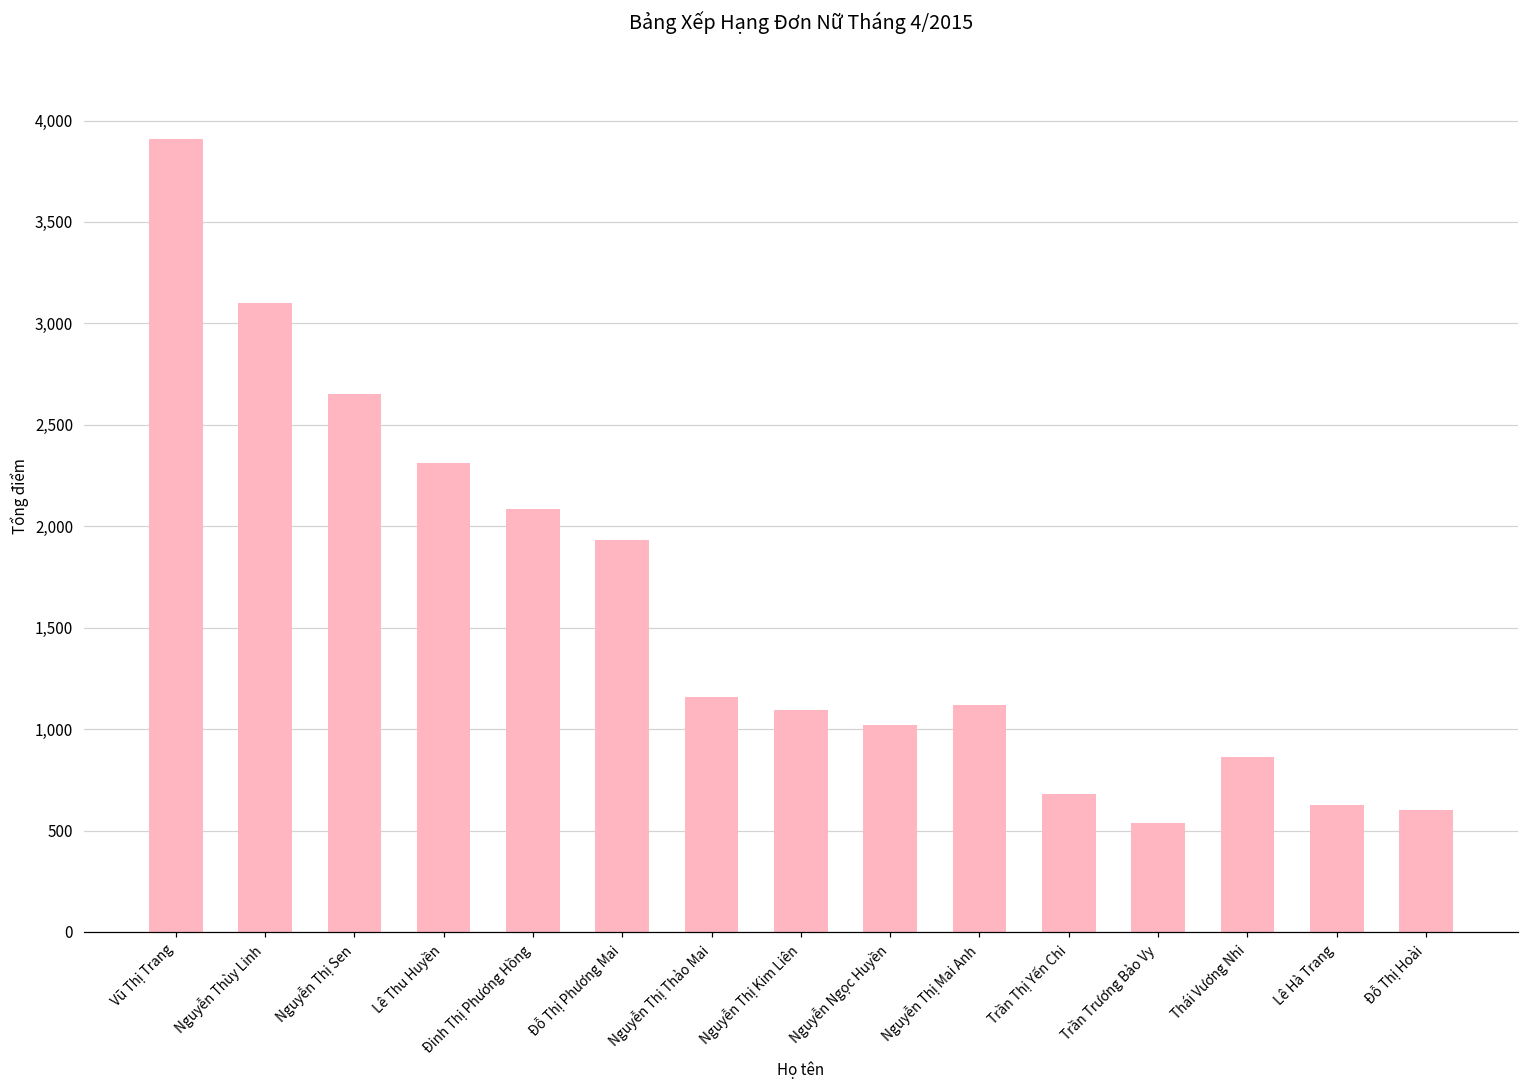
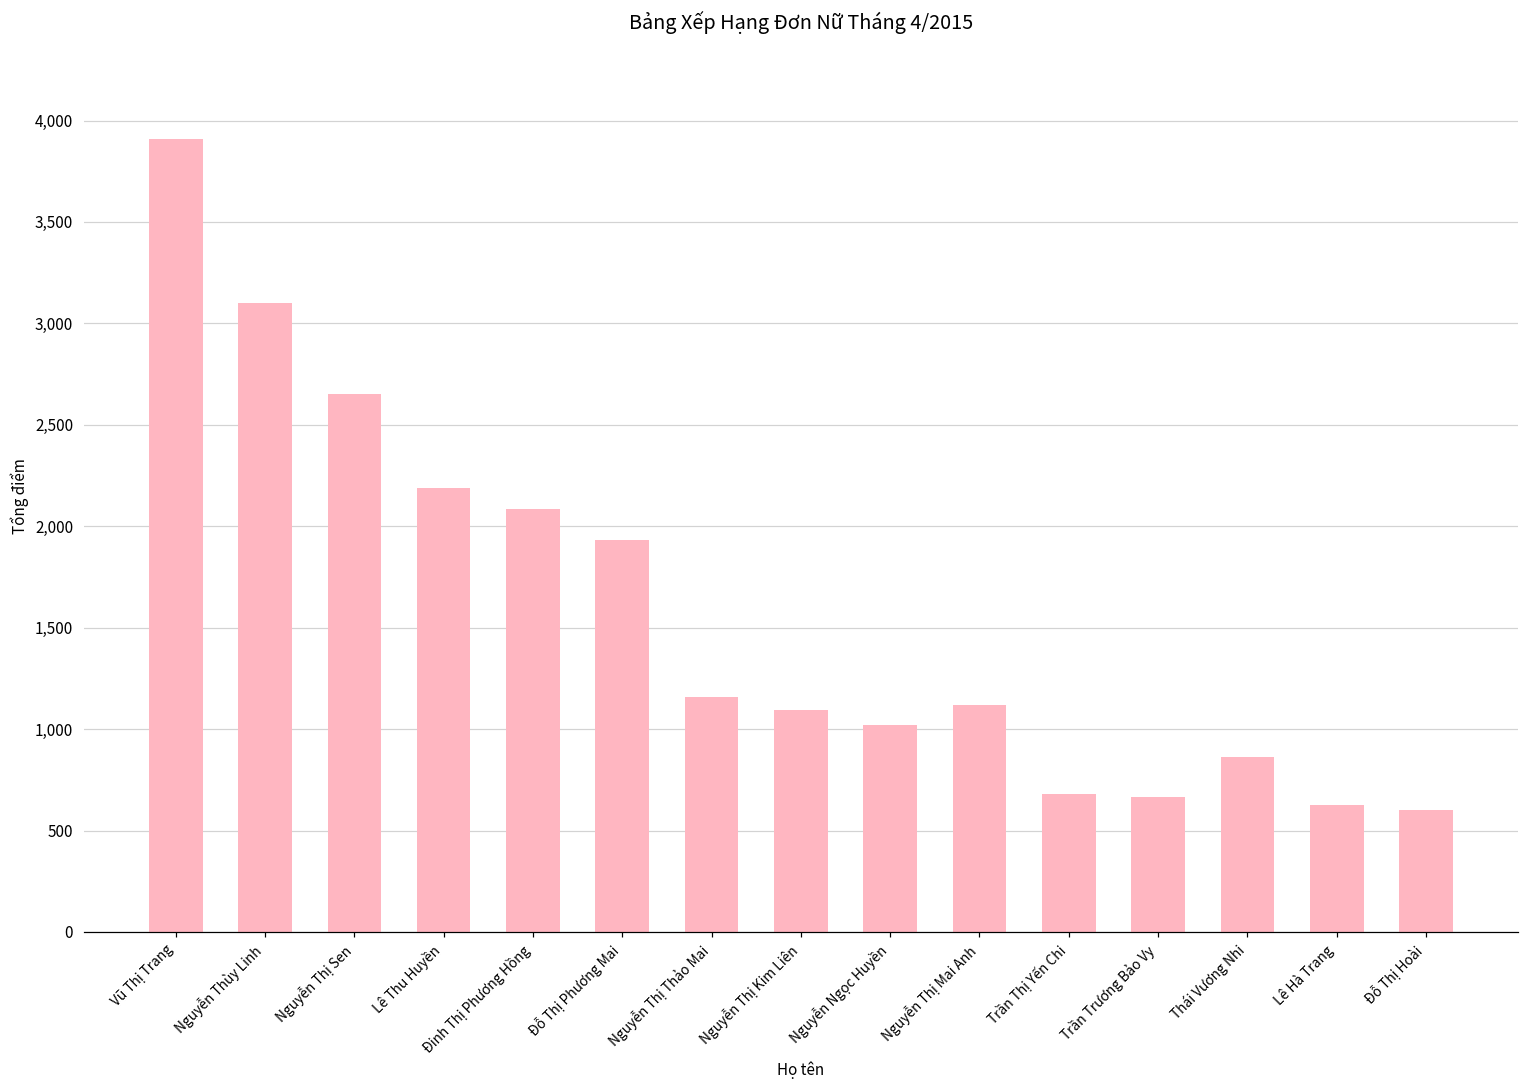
  {
    "Vũ Thị Trang": "3,910",
    "Nguyễn Thùy Linh": "3,100",
    "Nguyễn Thị Sen": "2,650",
-   "Lê Thu Huyền": "2,310",
+   "Lê Thu Huyền": "2,190",
    "Đinh Thị Phương Hồng": "2,080",
    "Đỗ Thị Phương Mai": "1,930",
    "Nguyễn Thị Thảo Mai": "1,160",
    "Nguyễn Thị Kim Liên": "1,090",
    "Nguyễn Ngọc Huyền": "1,020",
    "Nguyễn Thị Mai Anh": "1,120",
    "Trần Thị Yến Chi": "680",
-   "Trần Trương Bảo Vy": "540",
+   "Trần Trương Bảo Vy": "670",
    "Thái Vương Nhi": "860",
    "Lê Hà Trang": "630",
    "Đỗ Thị Hoài": "600"
  }
